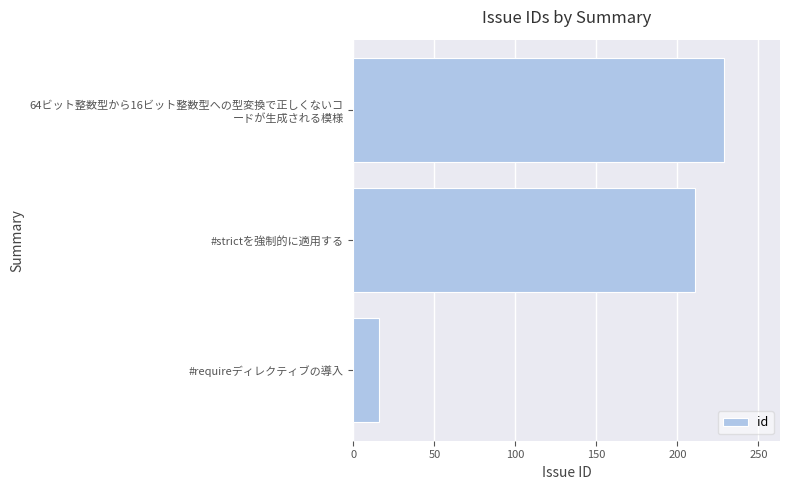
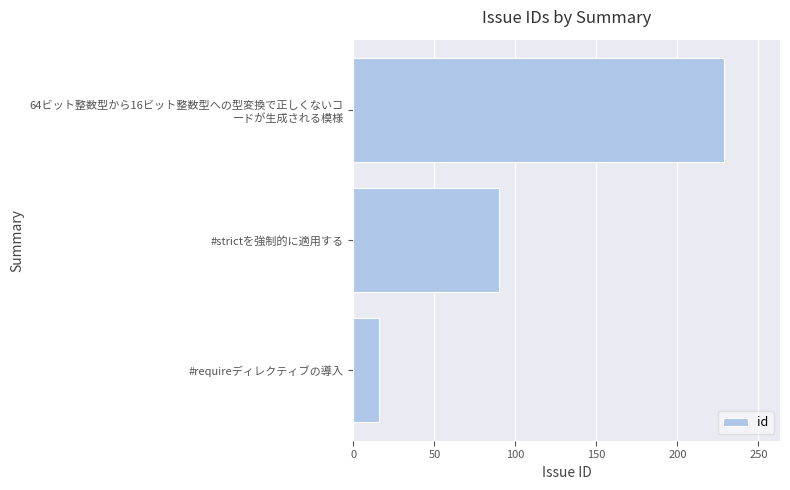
  {
    "64ビット整数型から16ビット整数型への型変換で正しくないコ ードが生成される模様": 229,
-   "#strictを強制的に適用する": 211,
+   "#strictを強制的に適用する": 90,
    "#requireディレクティブの導入": 16
  }
